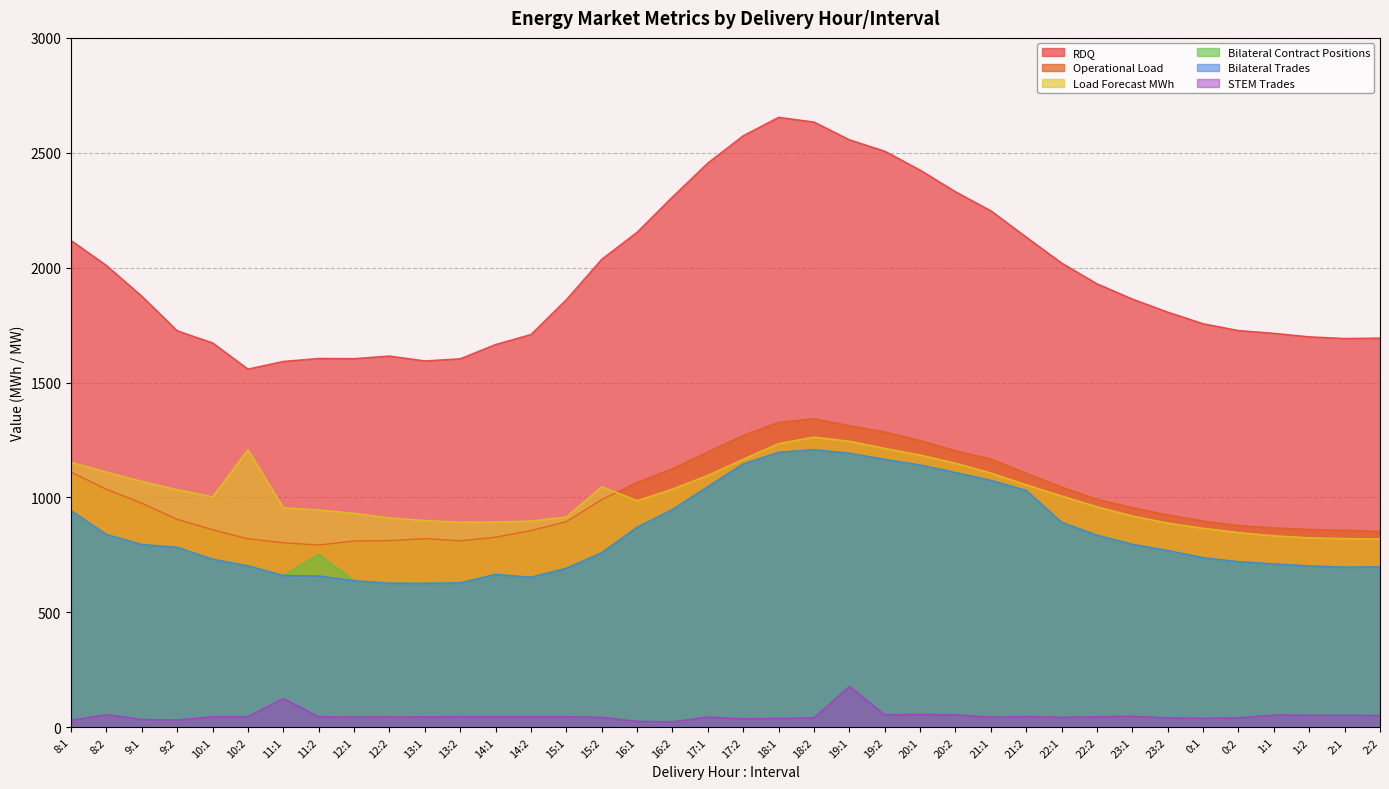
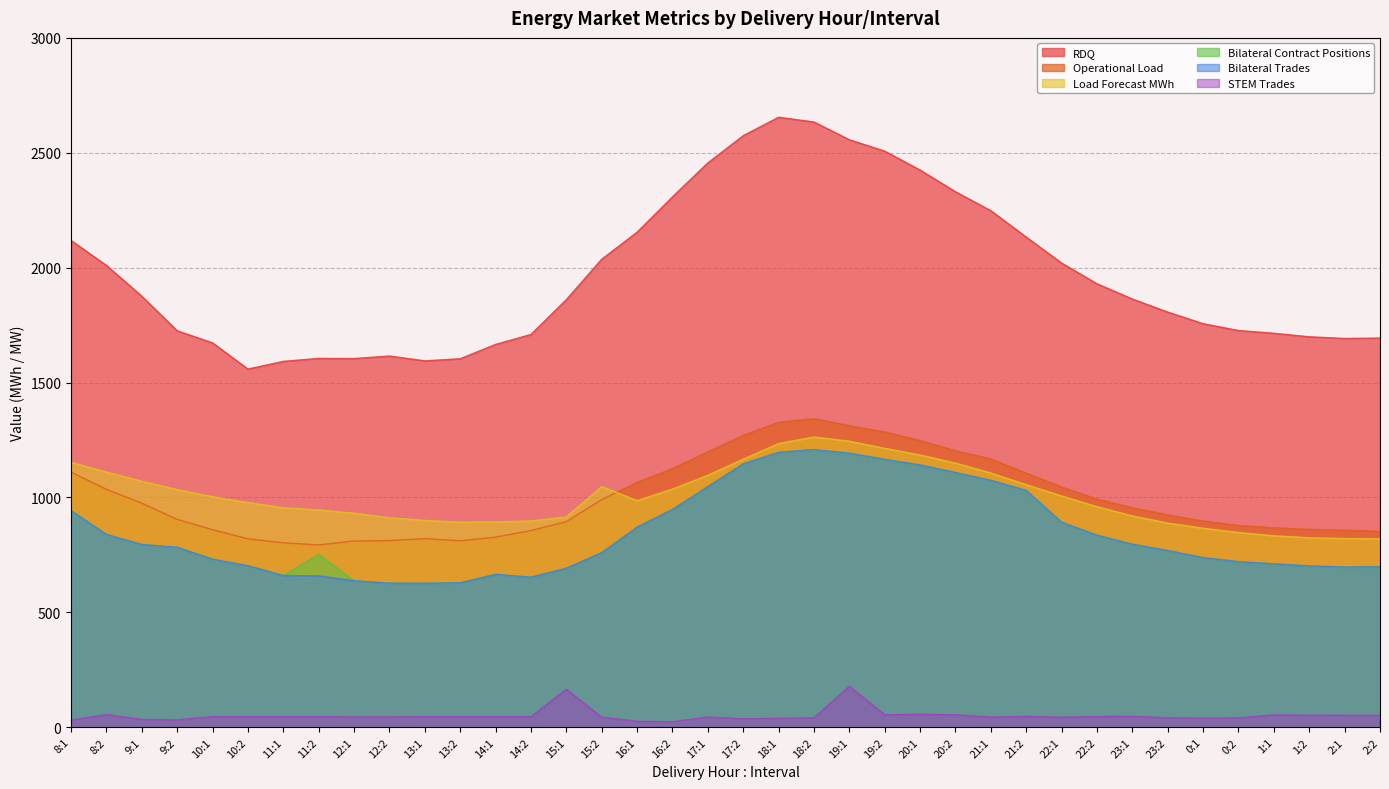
  {
    "Load Forecast MWh": {
      "8:1": 1150,
      "8:2": 1110,
      "9:1": 1070,
      "9:2": 1030,
      "10:1": 1000,
-     "10:2": 1210,
+     "10:2": 980,
      "11:1": 960,
      "11:2": 950,
      "12:1": 930,
      "12:2": 910,
      "13:1": 900,
      "13:2": 890,
      "14:1": 890,
      "14:2": 900,
      "15:1": 920,
      "15:2": 1050,
      "16:1": 990,
      "16:2": 1040,
      "17:1": 1100,
      "17:2": 1170,
      "18:1": 1230,
      "18:2": 1260,
      "19:1": 1240,
      "19:2": 1210,
      "20:1": 1180,
      "20:2": 1150,
      "21:1": 1110,
      "21:2": 1060,
      "22:1": 1010,
      "22:2": 960,
      "23:1": 920,
      "23:2": 890,
      "0:1": 870,
      "0:2": 850,
      "1:1": 830,
      "1:2": 820,
      "2:1": 820,
      "2:2": 820
    },
    "Bilateral Contract Positions": {
      "11:2": 750
    },
    "Bilateral Trades": {
      "11:2": 660
    },
    "STEM Trades": {
      "8:1": 30,
      "8:2": 50,
      "9:1": 30,
      "9:2": 30,
      "10:1": 50,
      "10:2": 50,
-     "11:1": 130,
+     "11:1": 50,
      "11:2": 50,
      "12:1": 40,
      "12:2": 40,
      "13:1": 50,
      "13:2": 50,
      "14:1": 50,
      "14:2": 50,
-     "15:1": 50,
+     "15:1": 160,
      "15:2": 40,
      "16:1": 30,
      "16:2": 20,
      "17:1": 40,
      "17:2": 40,
      "18:1": 40,
      "18:2": 40,
      "19:1": 180,
      "19:2": 50,
      "20:1": 60,
      "20:2": 50,
      "21:1": 40,
      "21:2": 50,
      "22:1": 40,
      "22:2": 50,
      "23:1": 50,
      "23:2": 40,
      "0:1": 40,
      "0:2": 40,
      "1:1": 50,
      "1:2": 50,
      "2:1": 50,
      "2:2": 50
    }
  }
